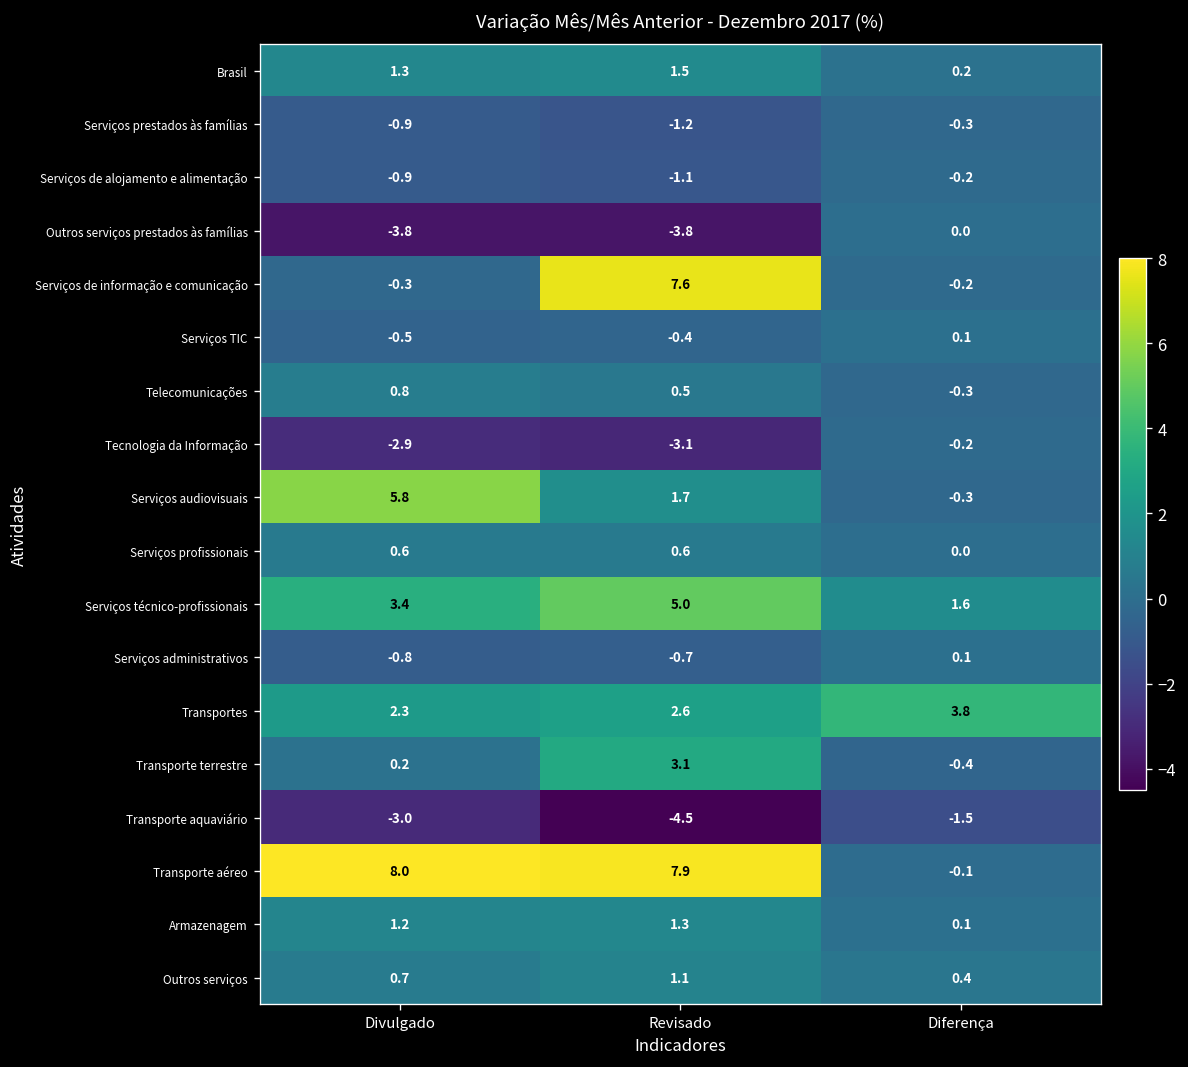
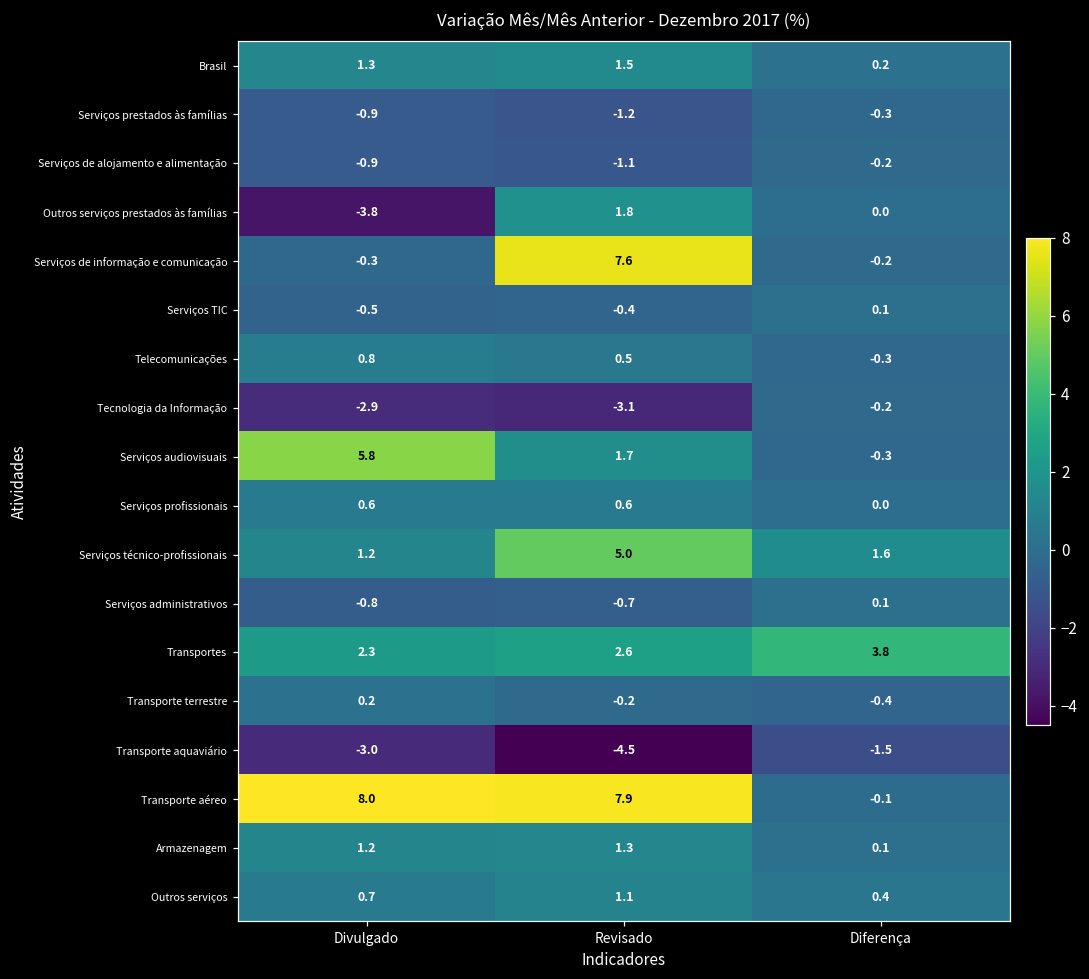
  {
    "Brasil": {
      "Divulgado": 1.3,
      "Revisado": 1.5,
      "Diferença": 0.2
    },
    "Serviços prestados às famílias": {
      "Divulgado": -0.9,
      "Revisado": -1.2,
      "Diferença": -0.3
    },
    "Serviços de alojamento e alimentação": {
      "Divulgado": -0.9,
      "Revisado": -1.1,
      "Diferença": -0.2
    },
    "Outros serviços prestados às famílias": {
      "Divulgado": -3.8,
-     "Revisado": -3.8,
+     "Revisado": 1.8,
      "Diferença": 0.0
    },
    "Serviços de informação e comunicação": {
      "Divulgado": -0.3,
      "Revisado": 7.6,
      "Diferença": -0.2
    },
    "Serviços TIC": {
      "Divulgado": -0.5,
      "Revisado": -0.4,
      "Diferença": 0.1
    },
    "Telecomunicações": {
      "Divulgado": 0.8,
      "Revisado": 0.5,
      "Diferença": -0.3
    },
    "Tecnologia da Informação": {
      "Divulgado": -2.9,
      "Revisado": -3.1,
      "Diferença": -0.2
    },
    "Serviços audiovisuais": {
      "Divulgado": 5.8,
      "Revisado": 1.7,
      "Diferença": -0.3
    },
    "Serviços profissionais": {
      "Divulgado": 0.6,
      "Revisado": 0.6,
      "Diferença": 0.0
    },
    "Serviços técnico-profissionais": {
-     "Divulgado": 3.4,
+     "Divulgado": 1.2,
      "Revisado": 5.0,
      "Diferença": 1.6
    },
    "Serviços administrativos": {
      "Divulgado": -0.8,
      "Revisado": -0.7,
      "Diferença": 0.1
    },
    "Transportes": {
      "Divulgado": 2.3,
      "Revisado": 2.6,
      "Diferença": 3.8
    },
    "Transporte terrestre": {
      "Divulgado": 0.2,
-     "Revisado": 3.1,
+     "Revisado": -0.2,
      "Diferença": -0.4
    },
    "Transporte aquaviário": {
      "Divulgado": -3.0,
      "Revisado": -4.5,
      "Diferença": -1.5
    },
    "Transporte aéreo": {
      "Divulgado": 8.0,
      "Revisado": 7.9,
      "Diferença": -0.1
    },
    "Armazenagem": {
      "Divulgado": 1.2,
      "Revisado": 1.3,
      "Diferença": 0.1
    },
    "Outros serviços": {
      "Divulgado": 0.7,
      "Revisado": 1.1,
      "Diferença": 0.4
    }
  }
